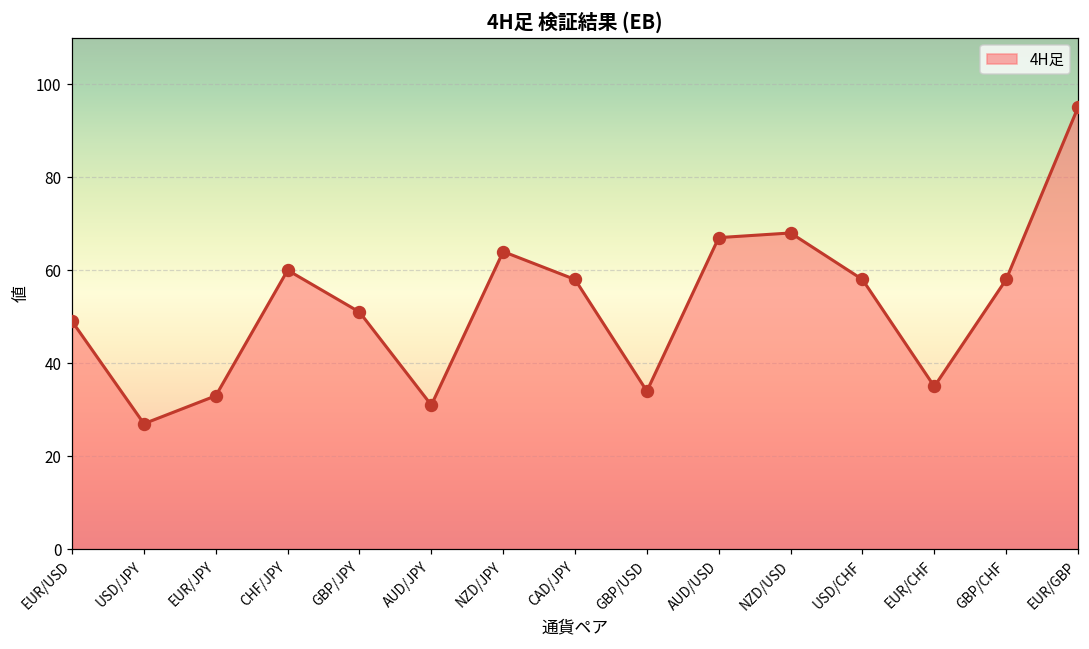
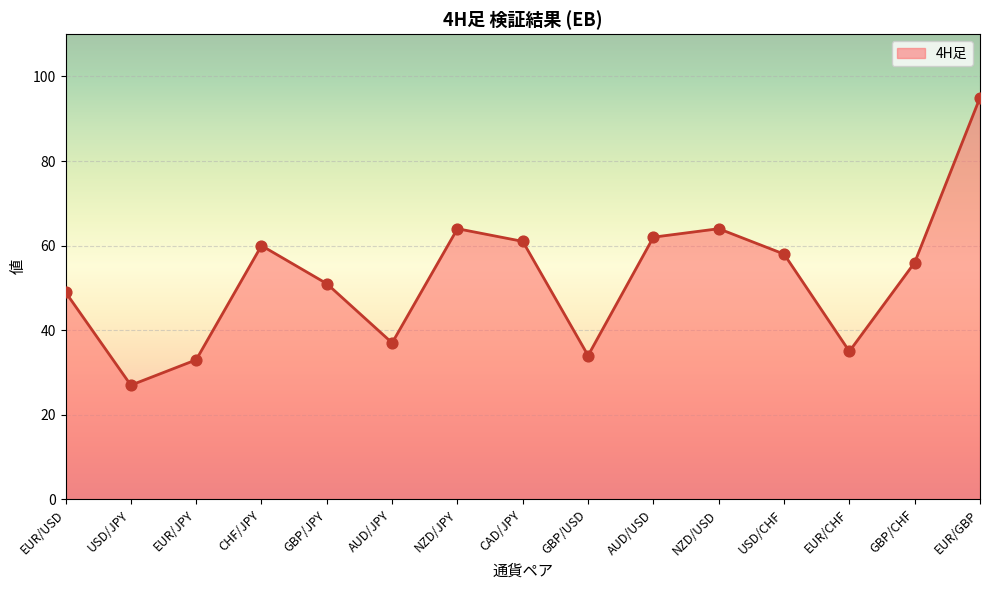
  {
    "EUR/USD": 49,
    "USD/JPY": 27,
    "EUR/JPY": 33,
    "CHF/JPY": 60,
    "GBP/JPY": 51,
-   "AUD/JPY": 31,
+   "AUD/JPY": 37,
    "NZD/JPY": 64,
-   "CAD/JPY": 58,
+   "CAD/JPY": 61,
    "GBP/USD": 34,
-   "AUD/USD": 67,
-   "NZD/USD": 68,
+   "AUD/USD": 62,
+   "NZD/USD": 64,
    "USD/CHF": 58,
    "EUR/CHF": 35,
-   "GBP/CHF": 58,
+   "GBP/CHF": 56,
    "EUR/GBP": 95
  }
